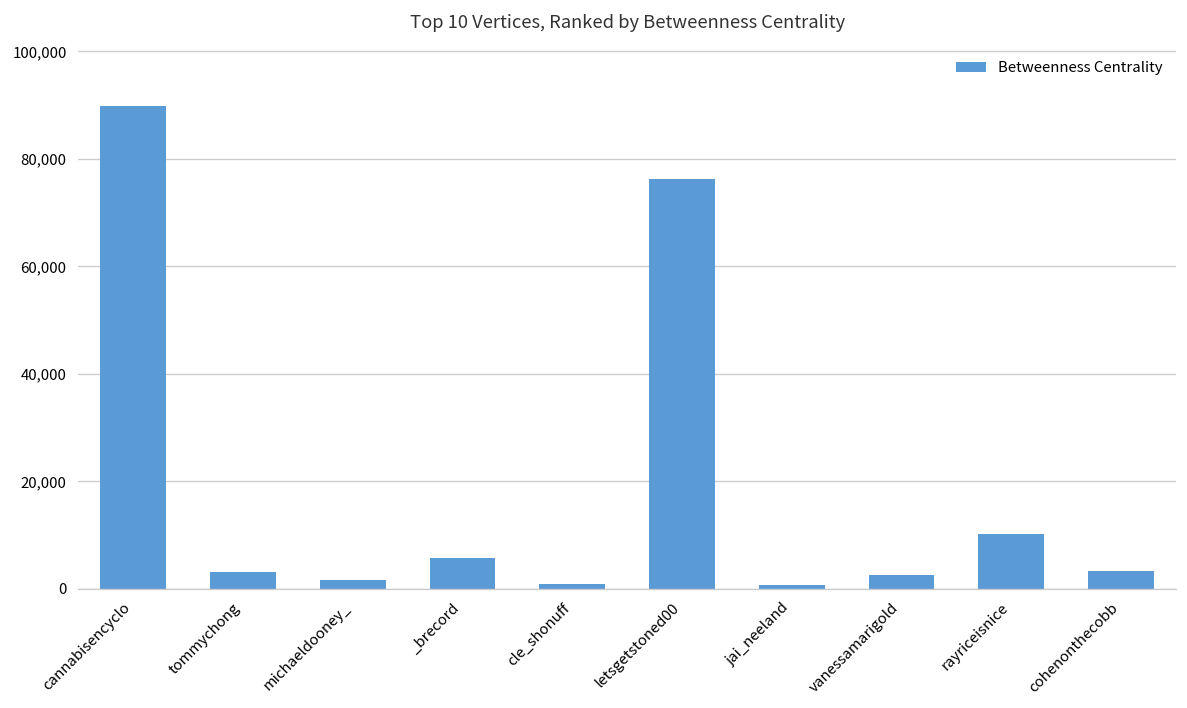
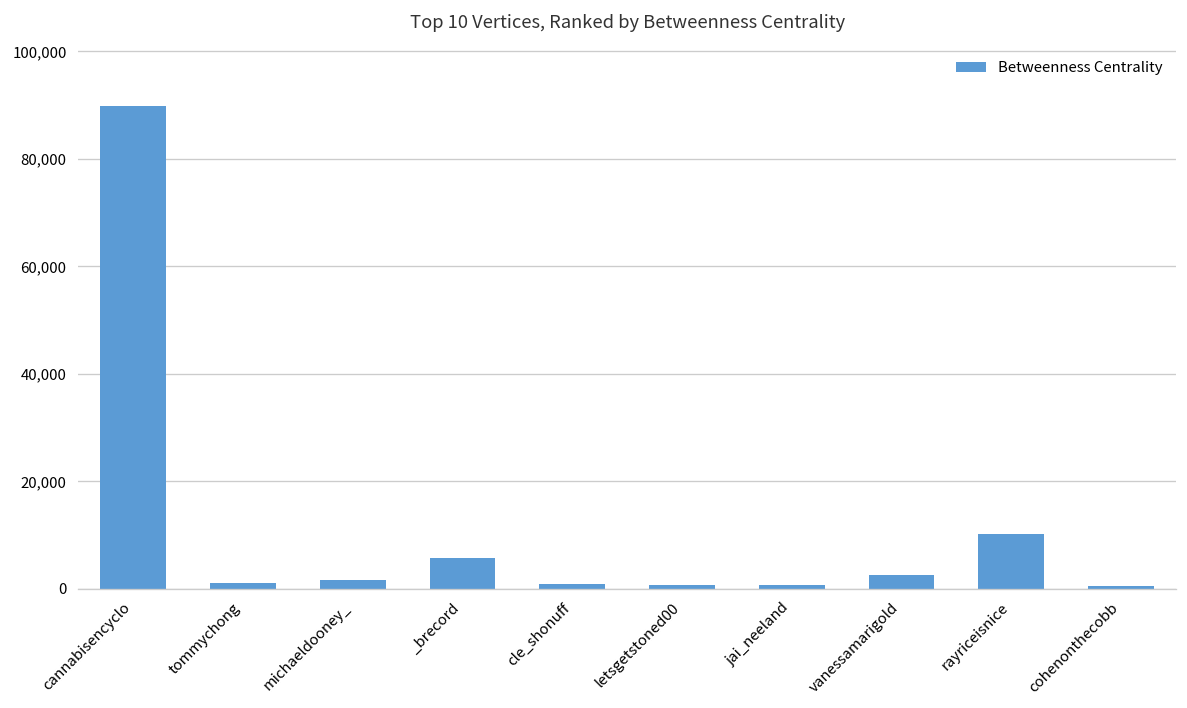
  {
    "cannabisencyclo": "90,000",
-   "tommychong": "3,000",
+   "tommychong": "1,000",
    "michaeldooney_": "2,000",
    "_brecord": "6,000",
    "cle_shonuff": "1,000",
-   "letsgetstoned00": "76,000",
+   "letsgetstoned00": "1,000",
    "jai_neeland": "1,000",
    "vanessamarigold": "3,000",
    "rayriceisnice": "10,000",
-   "cohenonthecobb": "3,000"
+   "cohenonthecobb": "1,000"
  }
